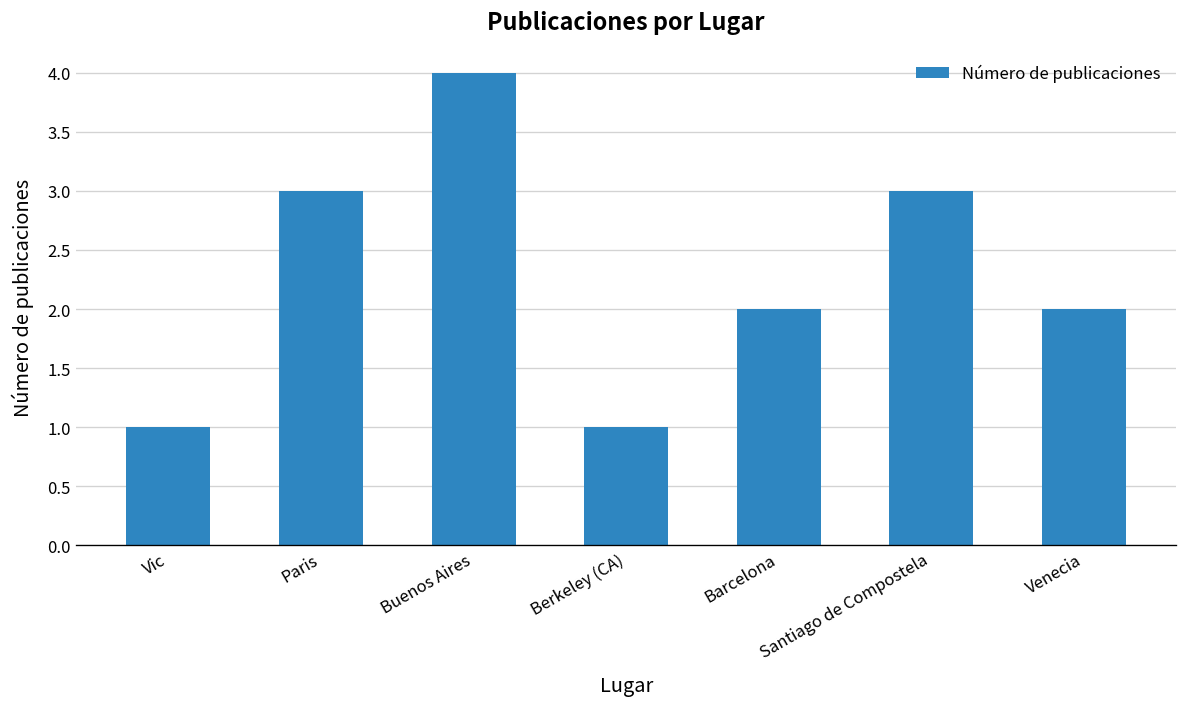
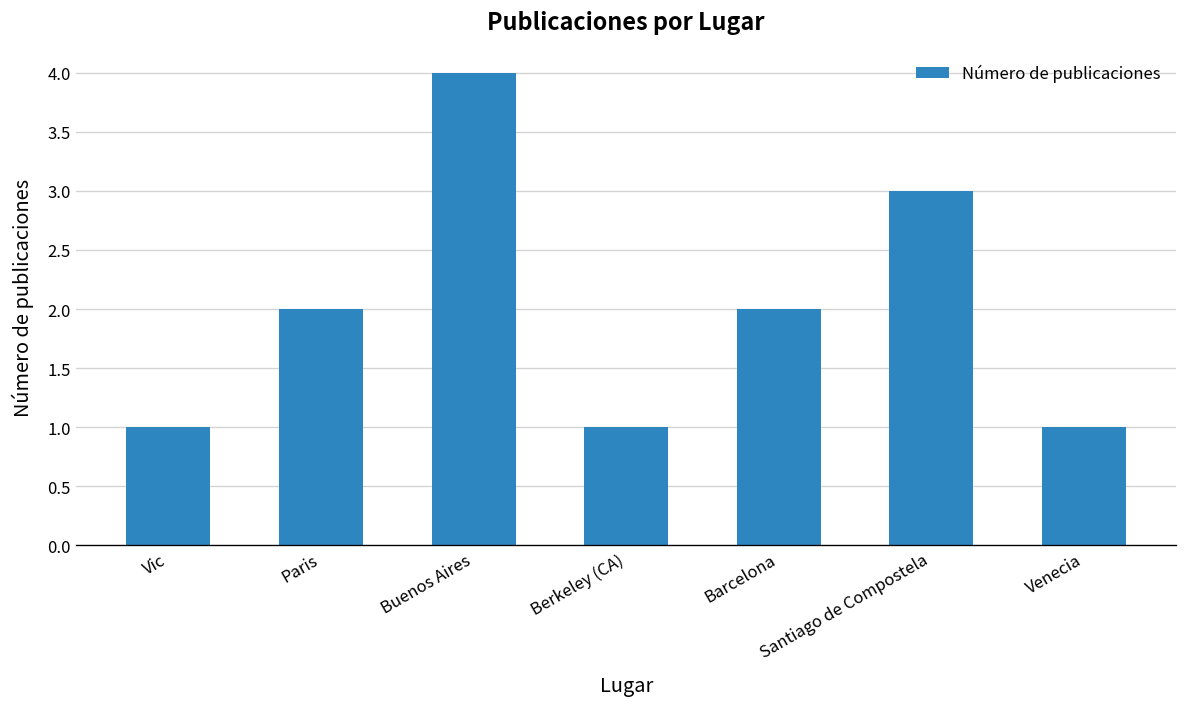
  {
    "Vic": 1,
-   "Paris": 3,
+   "Paris": 2,
    "Buenos Aires": 4,
    "Berkeley (CA)": 1,
    "Barcelona": 2,
    "Santiago de Compostela": 3,
-   "Venecia": 2
+   "Venecia": 1
  }
